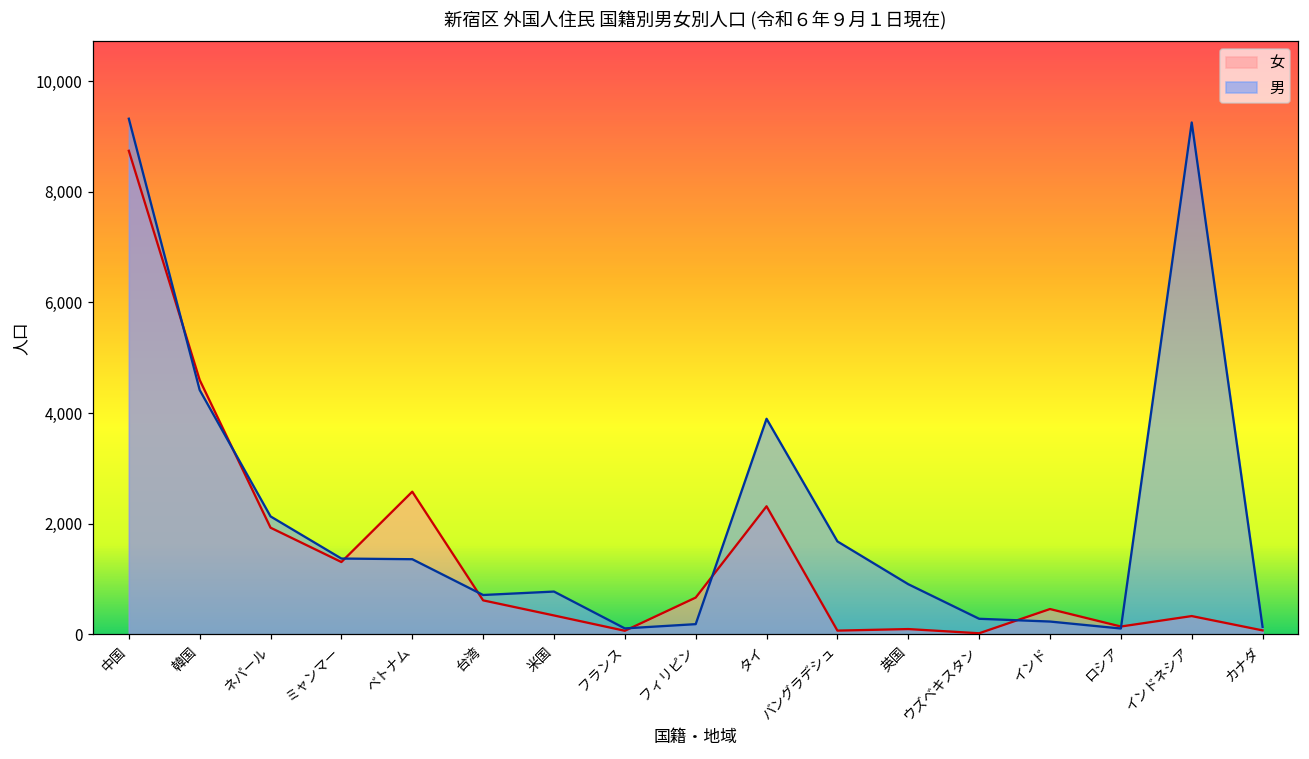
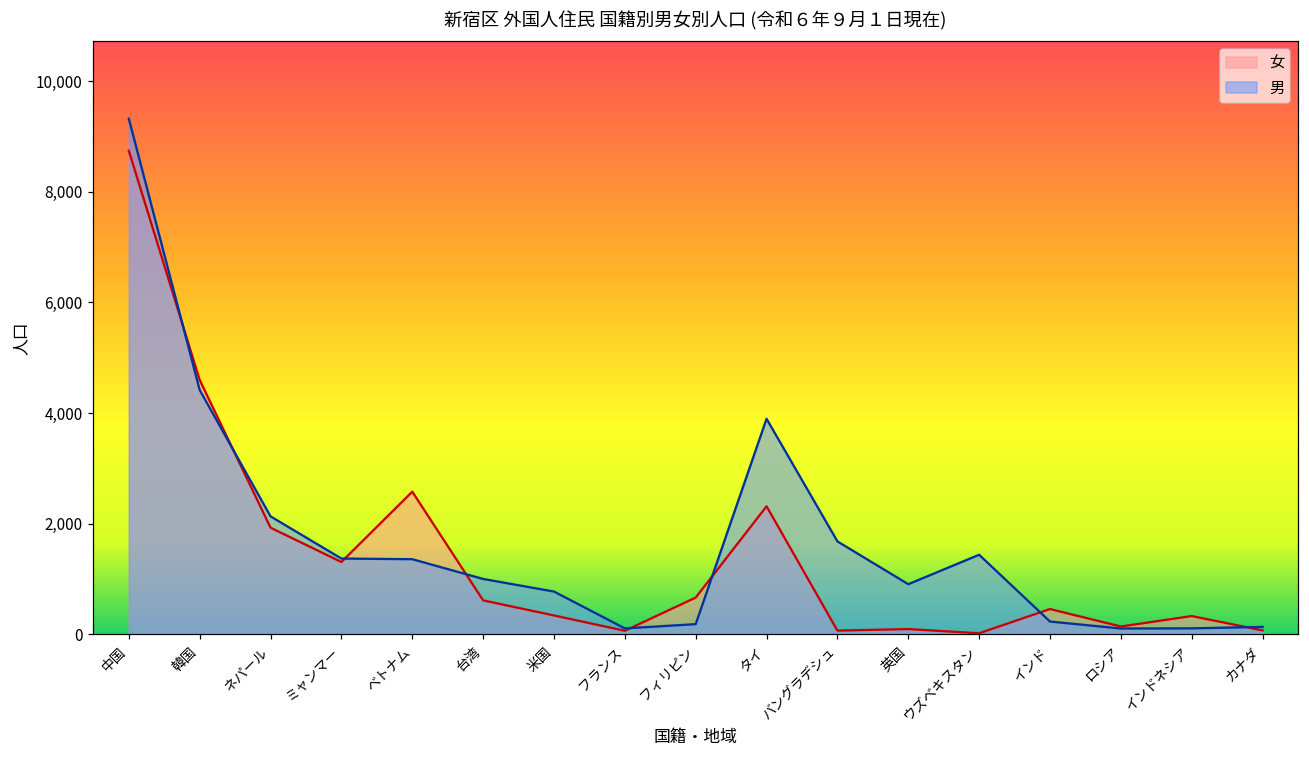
  {
    "女": {
      "中国": "8,700",
      "韓国": "4,600",
      "ネパール": "1,900",
      "ミャンマー": "1,300",
      "ベトナム": "2,600",
      "台湾": "600",
      "米国": "300",
      "フィリピン": "700",
      "タイ": "2,300",
      "バングラデシュ": "100",
      "英国": "100",
      "ウズベキスタン": "0",
      "インド": "500",
      "インドネシア": "300",
      "カナダ": "100"
    },
    "男": {
      "中国": "9,300",
      "韓国": "4,400",
      "ネパール": "2,100",
      "ミャンマー": "1,400",
      "ベトナム": "1,400",
-     "台湾": "700",
+     "台湾": "1,000",
      "米国": "800",
      "フィリピン": "200",
      "タイ": "3,900",
      "バングラデシュ": "1,700",
      "英国": "900",
-     "ウズベキスタン": "300",
+     "ウズベキスタン": "1,400",
      "インド": "200",
-     "インドネシア": "9,300",
+     "インドネシア": "100",
      "カナダ": "100"
    }
  }
